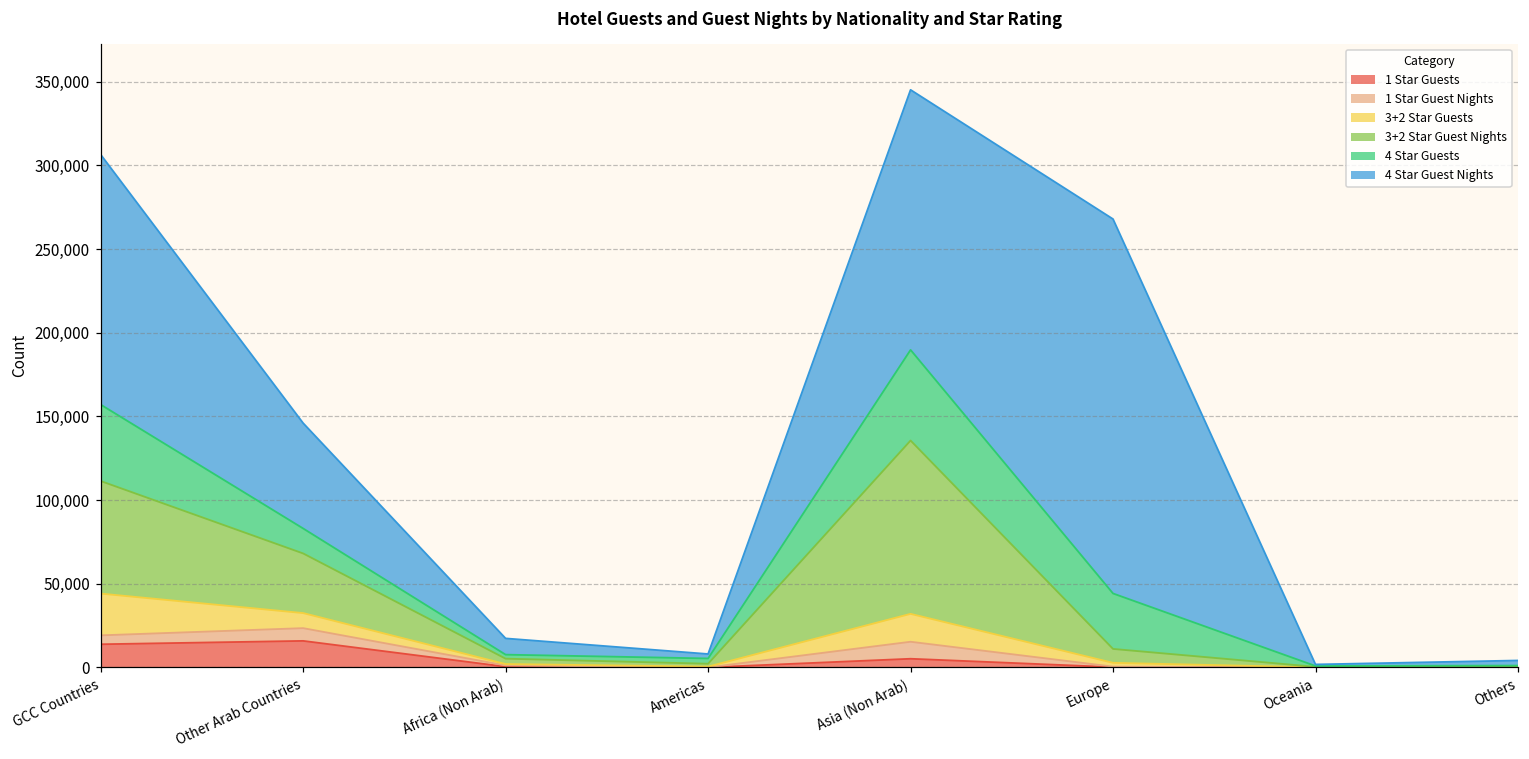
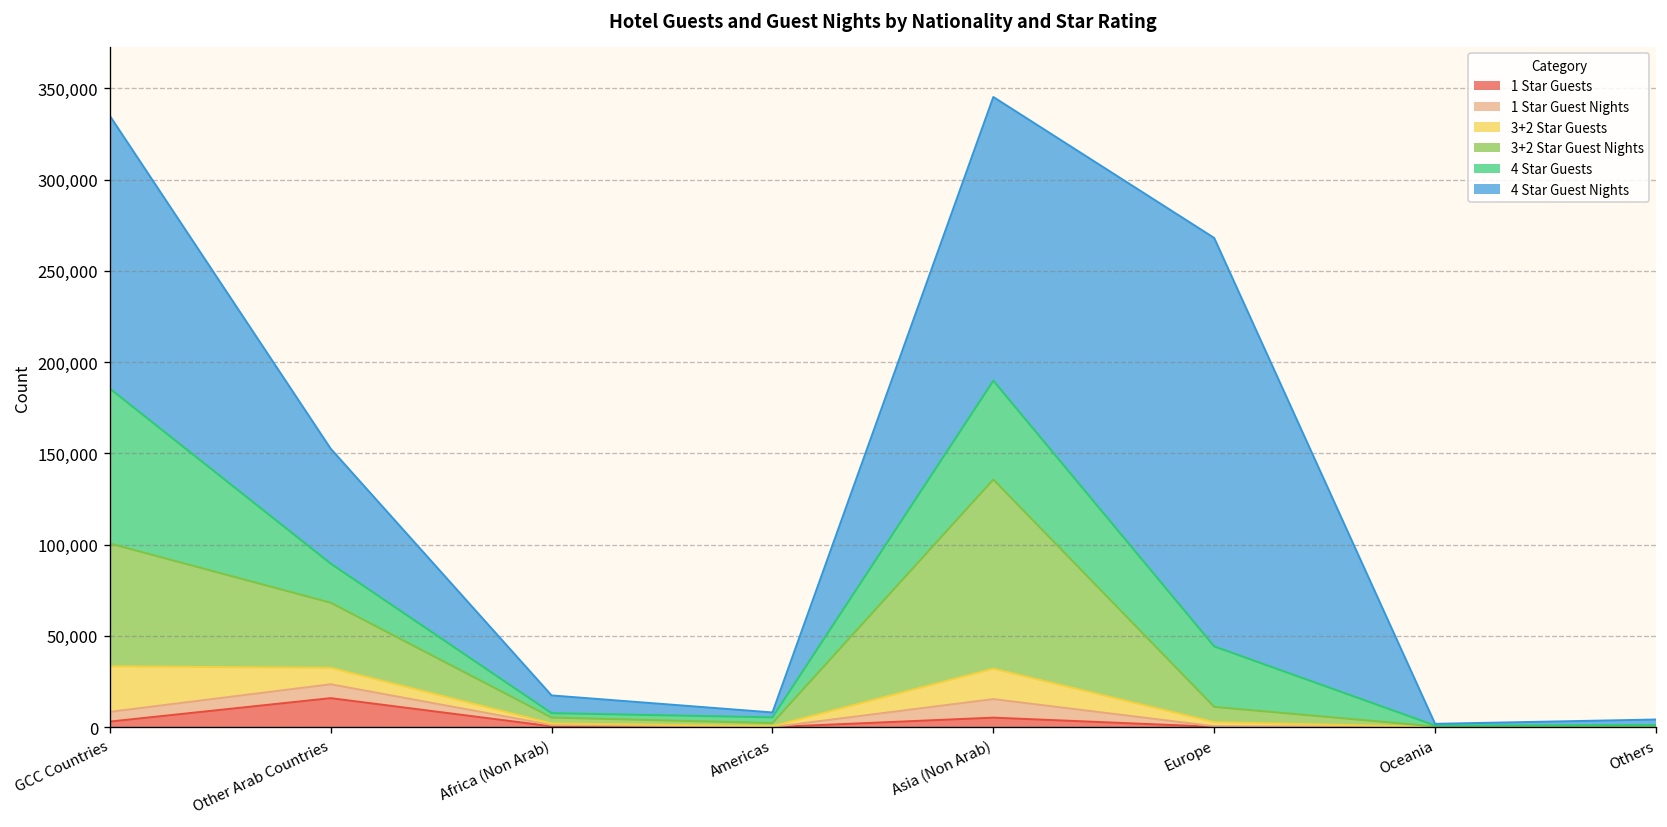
  {
    "1 Star Guests": {
-     "GCC Countries": "14,000",
+     "GCC Countries": "3,000",
      "Other Arab Countries": "16,000",
      "Asia (Non Arab)": "5,000"
    },
    "1 Star Guest Nights": {
      "GCC Countries": "5,000",
      "Other Arab Countries": "8,000",
      "Asia (Non Arab)": "10,000"
    },
    "3+2 Star Guests": {
      "GCC Countries": "25,000",
      "Other Arab Countries": "9,000",
      "Asia (Non Arab)": "17,000",
      "Europe": "2,000"
    },
    "3+2 Star Guest Nights": {
      "GCC Countries": "67,000",
      "Other Arab Countries": "36,000",
      "Africa (Non Arab)": "3,000",
      "Americas": "2,000",
      "Asia (Non Arab)": "104,000",
      "Europe": "8,000"
    },
    "4 Star Guests": {
-     "GCC Countries": "46,000",
-     "Other Arab Countries": "15,000",
+     "GCC Countries": "85,000",
+     "Other Arab Countries": "21,000",
      "Africa (Non Arab)": "2,000",
      "Americas": "3,000",
      "Asia (Non Arab)": "54,000",
      "Europe": "33,000"
    },
    "4 Star Guest Nights": {
      "GCC Countries": "149,000",
      "Other Arab Countries": "63,000",
      "Africa (Non Arab)": "10,000",
      "Americas": "3,000",
      "Asia (Non Arab)": "155,000",
      "Europe": "224,000",
      "Others": "3,000"
    }
  }
